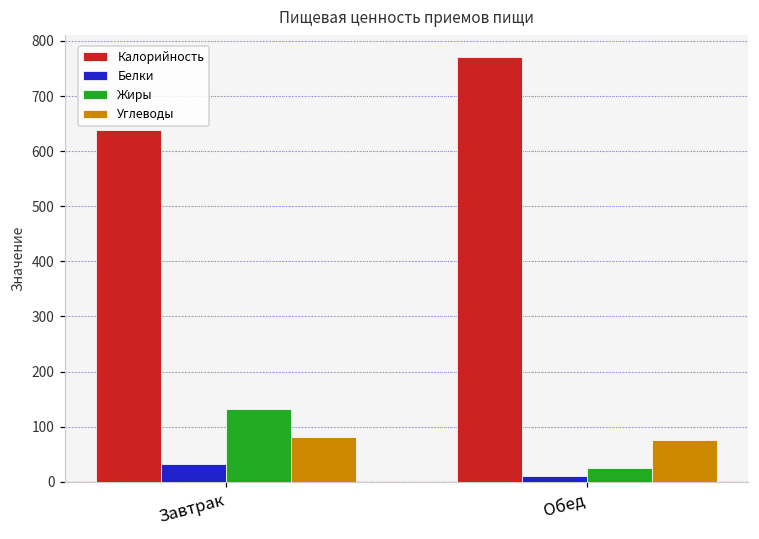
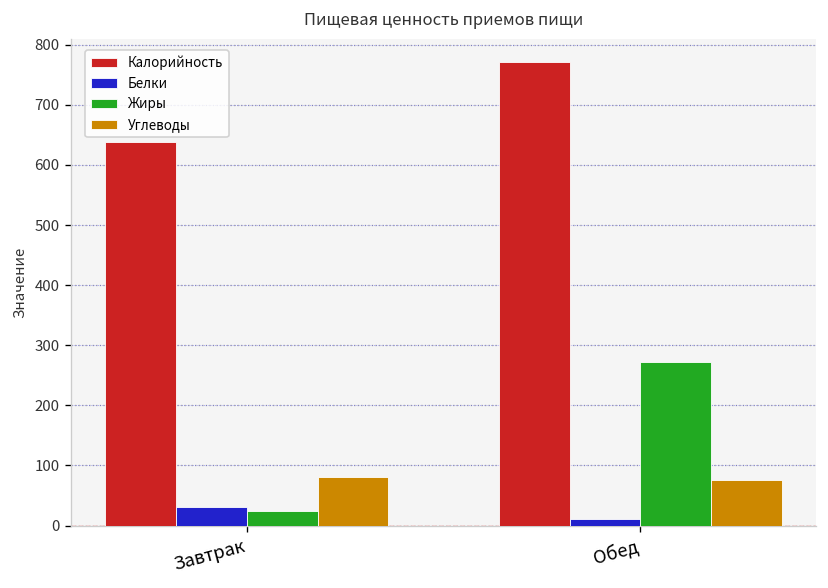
  {
    "Калорийность": {
      "Завтрак": 640,
      "Обед": 770
    },
    "Белки": {
      "Завтрак": 30,
      "Обед": 10
    },
    "Жиры": {
-     "Завтрак": 130,
-     "Обед": 20
+     "Завтрак": 20,
+     "Обед": 270
    },
    "Углеводы": {
      "Завтрак": 80,
      "Обед": 80
    }
  }
